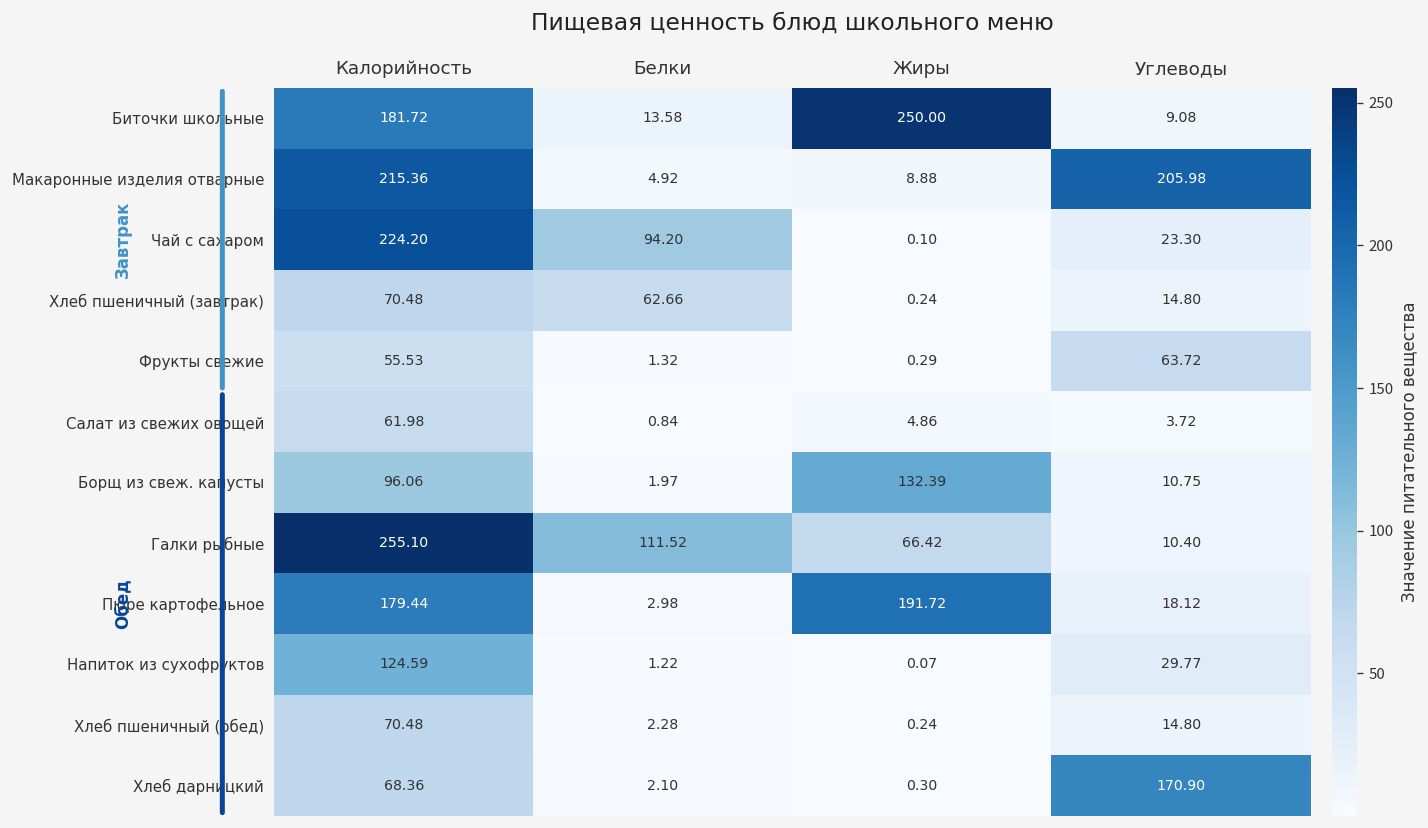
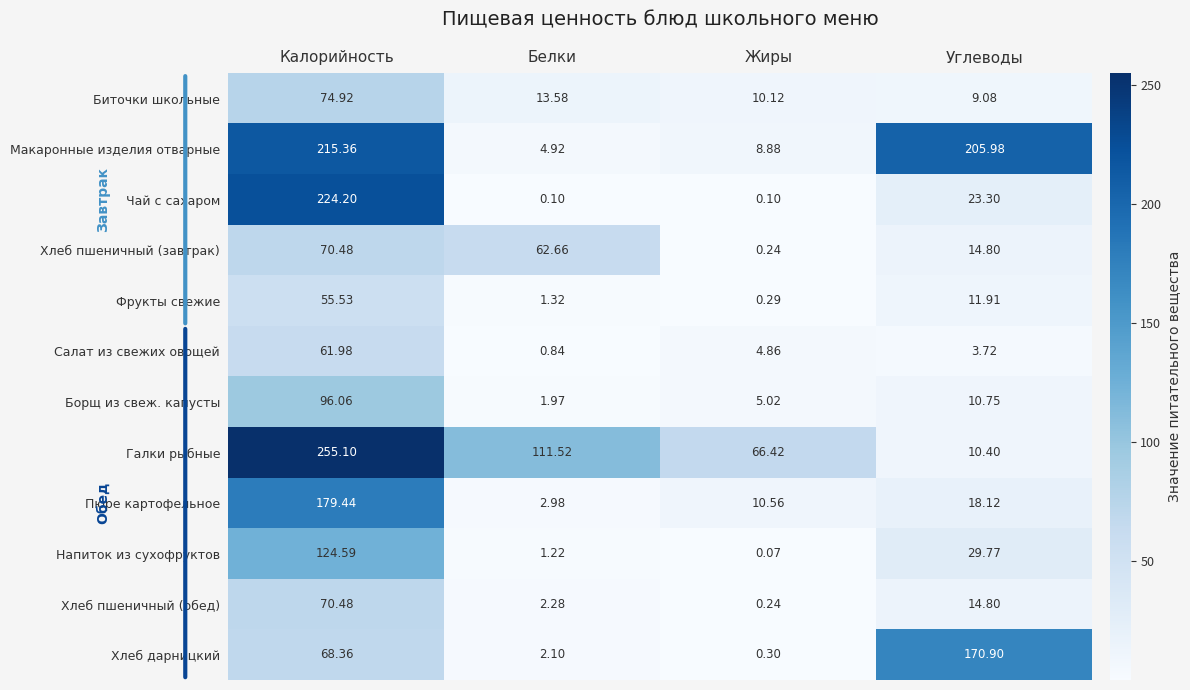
  {
    "Биточки школьные": {
-     "Калорийность": 181.72,
+     "Калорийность": 74.92,
      "Белки": 13.58,
-     "Жиры": 250.00,
+     "Жиры": 10.12,
      "Углеводы": 9.08
    },
    "Макаронные изделия отварные": {
      "Калорийность": 215.36,
      "Белки": 4.92,
      "Жиры": 8.88,
      "Углеводы": 205.98
    },
    "Чай с сахаром": {
      "Калорийность": 224.20,
-     "Белки": 94.20,
+     "Белки": 0.10,
      "Жиры": 0.10,
      "Углеводы": 23.30
    },
    "Хлеб пшеничный (завтрак)": {
      "Калорийность": 70.48,
      "Белки": 62.66,
      "Жиры": 0.24,
      "Углеводы": 14.80
    },
    "Фрукты свежие": {
      "Калорийность": 55.53,
      "Белки": 1.32,
      "Жиры": 0.29,
-     "Углеводы": 63.72
+     "Углеводы": 11.91
    },
    "Салат из свежих овощей": {
      "Калорийность": 61.98,
      "Белки": 0.84,
      "Жиры": 4.86,
      "Углеводы": 3.72
    },
    "Борщ из свеж. капусты": {
      "Калорийность": 96.06,
      "Белки": 1.97,
-     "Жиры": 132.39,
+     "Жиры": 5.02,
      "Углеводы": 10.75
    },
    "Галки рыбные": {
      "Калорийность": 255.10,
      "Белки": 111.52,
      "Жиры": 66.42,
      "Углеводы": 10.40
    },
    "Пюре картофельное": {
      "Калорийность": 179.44,
      "Белки": 2.98,
-     "Жиры": 191.72,
+     "Жиры": 10.56,
      "Углеводы": 18.12
    },
    "Напиток из сухофруктов": {
      "Калорийность": 124.59,
      "Белки": 1.22,
      "Жиры": 0.07,
      "Углеводы": 29.77
    },
    "Хлеб пшеничный (обед)": {
      "Калорийность": 70.48,
      "Белки": 2.28,
      "Жиры": 0.24,
      "Углеводы": 14.80
    },
    "Хлеб дарницкий": {
      "Калорийность": 68.36,
      "Белки": 2.10,
      "Жиры": 0.30,
      "Углеводы": 170.90
    }
  }
